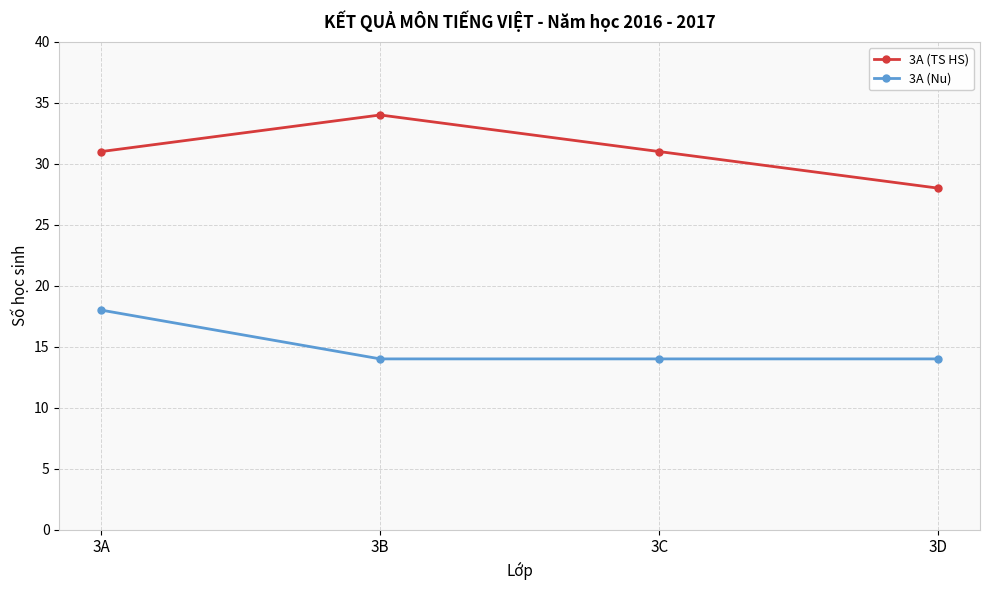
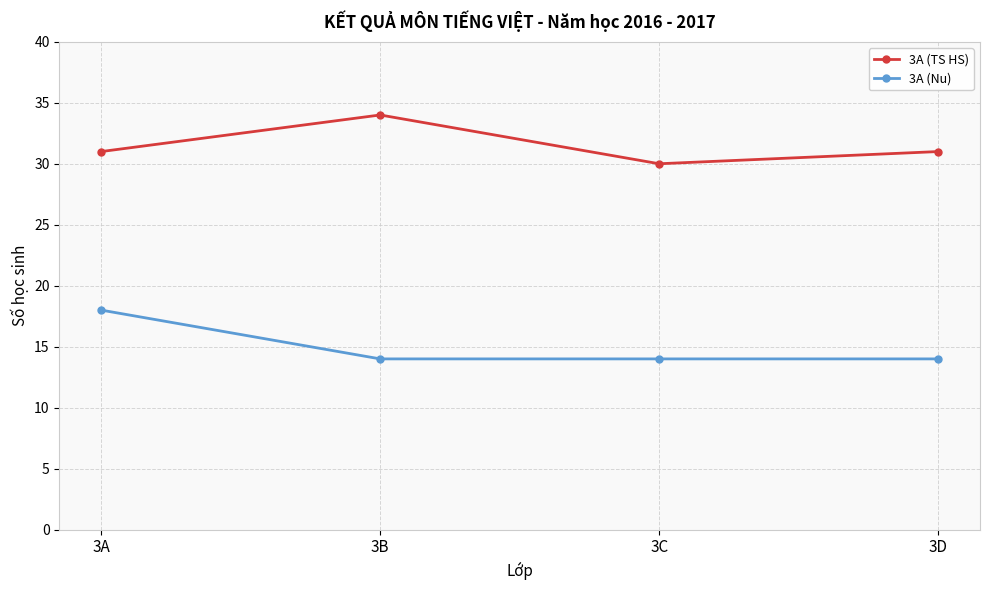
  {
    "3A (TS HS)": {
      "3A": 31,
      "3B": 34,
-     "3C": 31,
-     "3D": 28
+     "3C": 30,
+     "3D": 31
    },
    "3A (Nu)": {
      "3A": 18,
      "3B": 14,
      "3C": 14,
      "3D": 14
    }
  }
